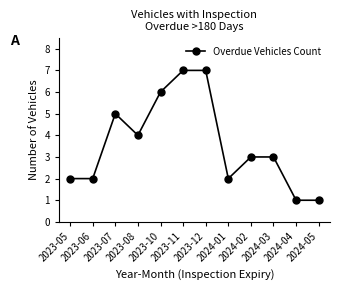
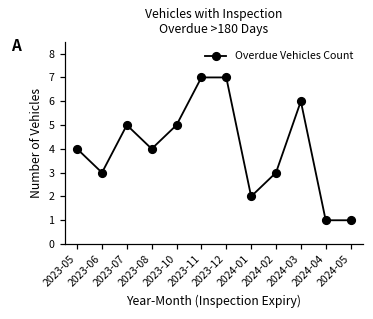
  {
-   "2023-05": 2,
-   "2023-06": 2,
+   "2023-05": 4,
+   "2023-06": 3,
    "2023-07": 5,
    "2023-08": 4,
-   "2023-10": 6,
+   "2023-10": 5,
    "2023-11": 7,
    "2023-12": 7,
    "2024-01": 2,
    "2024-02": 3,
-   "2024-03": 3,
+   "2024-03": 6,
    "2024-04": 1,
    "2024-05": 1
  }
